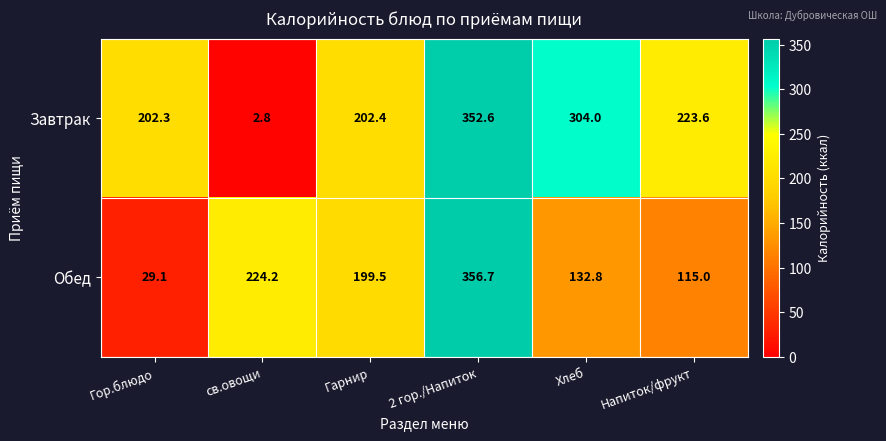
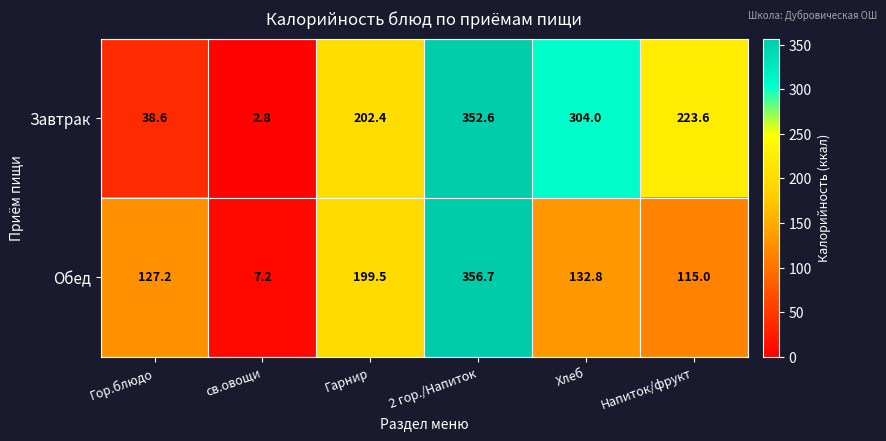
  {
    "Завтрак": {
-     "Гор.блюдо": 202.3,
+     "Гор.блюдо": 38.6,
      "св.овощи": 2.8,
      "Гарнир": 202.4,
      "2 гор./Напиток": 352.6,
      "Хлеб": 304.0,
      "Напиток/фрукт": 223.6
    },
    "Обед": {
-     "Гор.блюдо": 29.1,
-     "св.овощи": 224.2,
+     "Гор.блюдо": 127.2,
+     "св.овощи": 7.2,
      "Гарнир": 199.5,
      "2 гор./Напиток": 356.7,
      "Хлеб": 132.8,
      "Напиток/фрукт": 115.0
    }
  }
